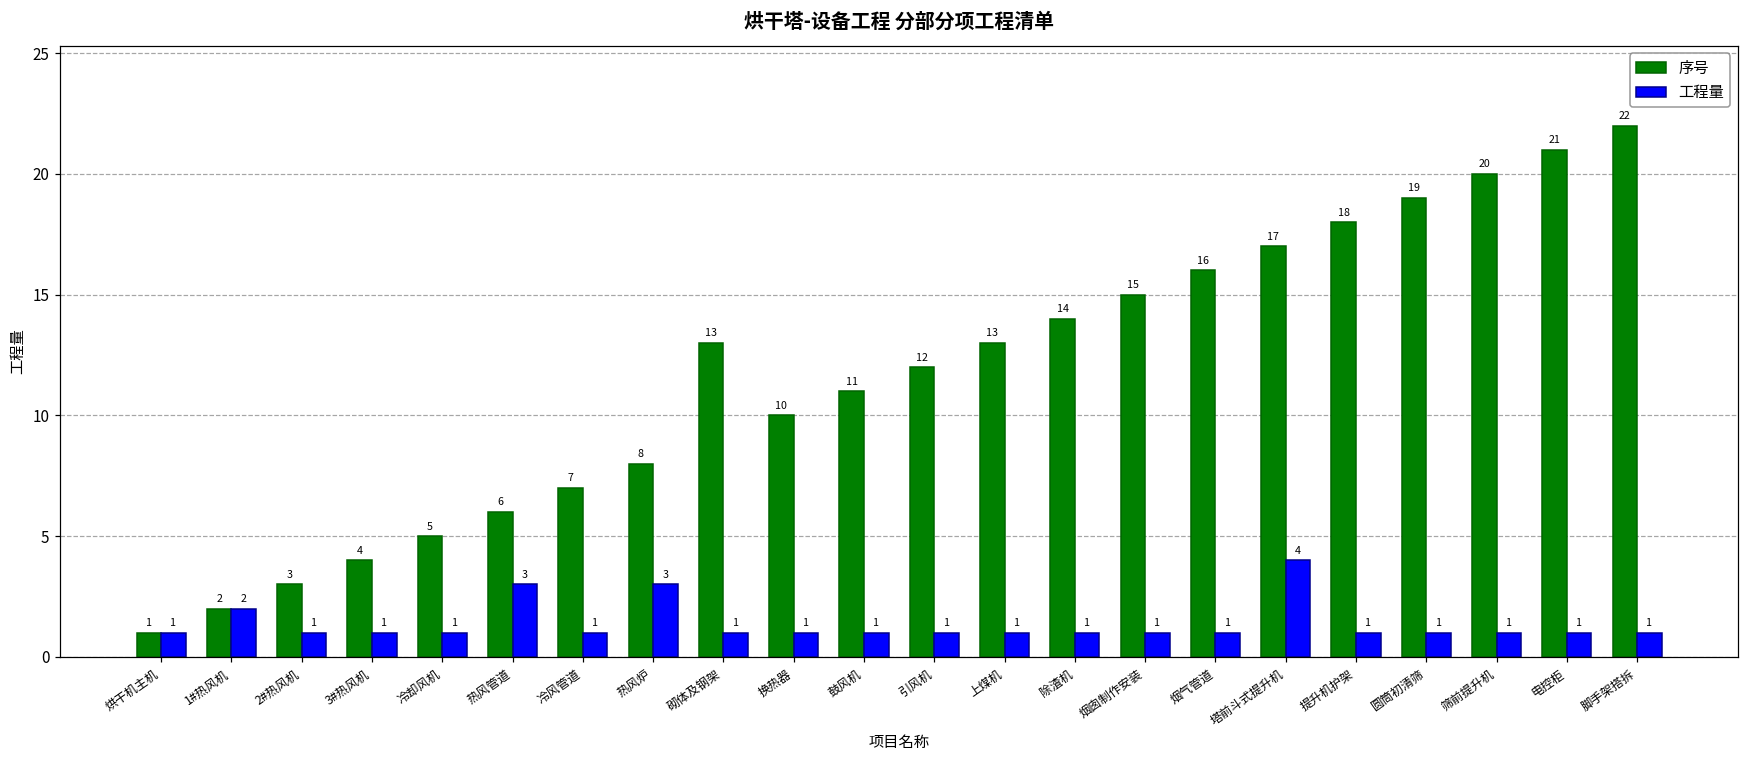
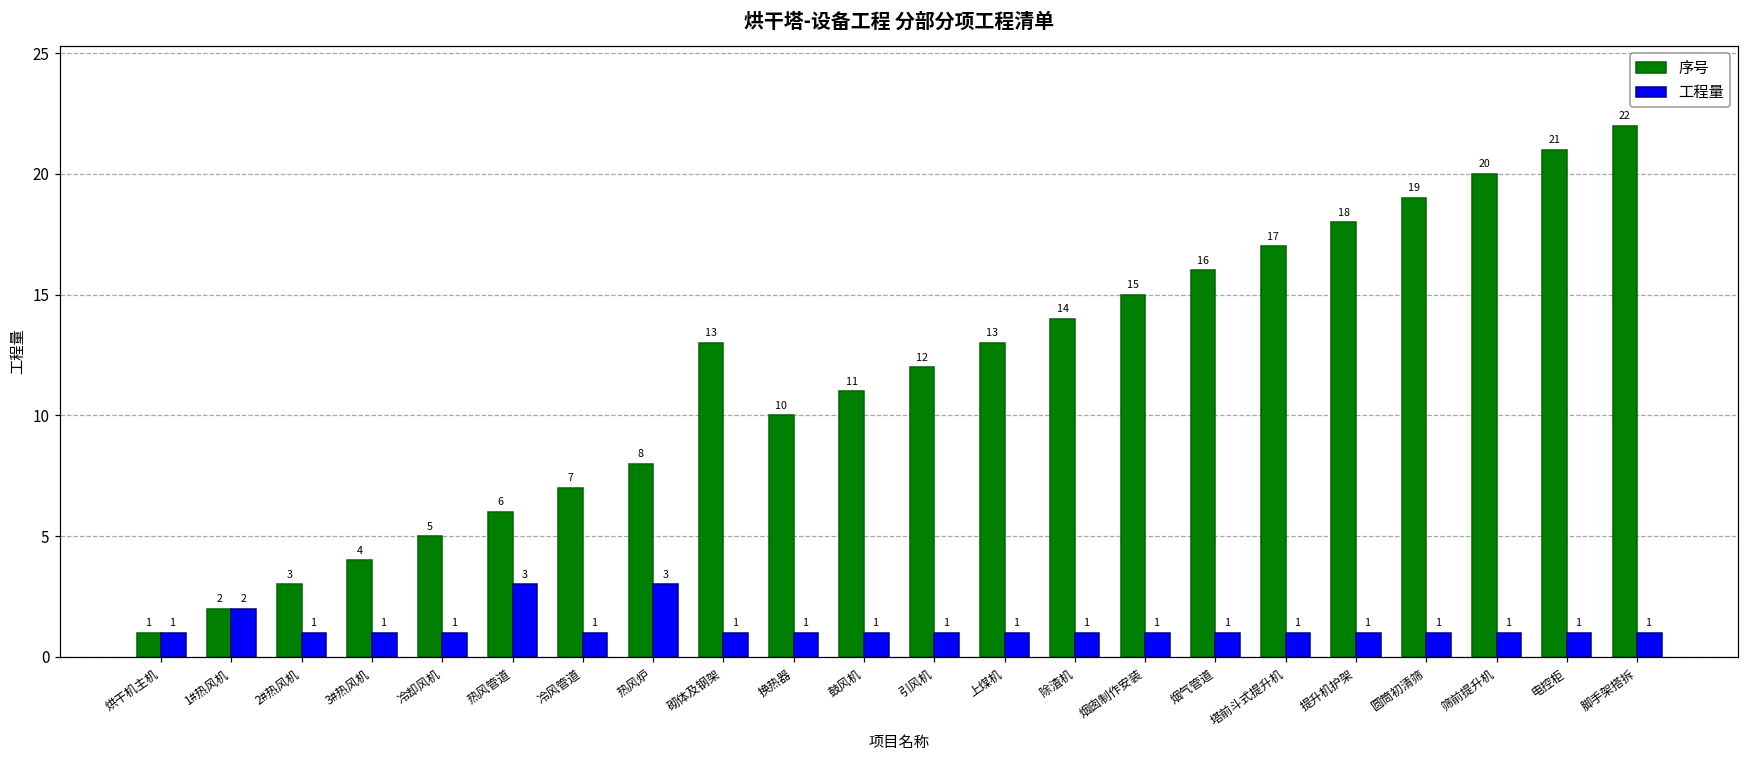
  {
    "序号": {
      "烘干机主机": 1,
      "1#热风机": 2,
      "2#热风机": 3,
      "3#热风机": 4,
      "冷却风机": 5,
      "热风管道": 6,
      "冷风管道": 7,
      "热风炉": 8,
      "砌体及钢架": 13,
      "换热器": 10,
      "鼓风机": 11,
      "引风机": 12,
      "上煤机": 13,
      "除渣机": 14,
      "烟囱制作安装": 15,
      "烟气管道": 16,
      "塔前斗式提升机": 17,
      "提升机护架": 18,
      "圆筒初清筛": 19,
      "筛前提升机": 20,
      "电控柜": 21,
      "脚手架搭拆": 22
    },
    "工程量": {
      "烘干机主机": 1,
      "1#热风机": 2,
      "2#热风机": 1,
      "3#热风机": 1,
      "冷却风机": 1,
      "热风管道": 3,
      "冷风管道": 1,
      "热风炉": 3,
      "砌体及钢架": 1,
      "换热器": 1,
      "鼓风机": 1,
      "引风机": 1,
      "上煤机": 1,
      "除渣机": 1,
      "烟囱制作安装": 1,
      "烟气管道": 1,
-     "塔前斗式提升机": 4,
+     "塔前斗式提升机": 1,
      "提升机护架": 1,
      "圆筒初清筛": 1,
      "筛前提升机": 1,
      "电控柜": 1,
      "脚手架搭拆": 1
    }
  }
